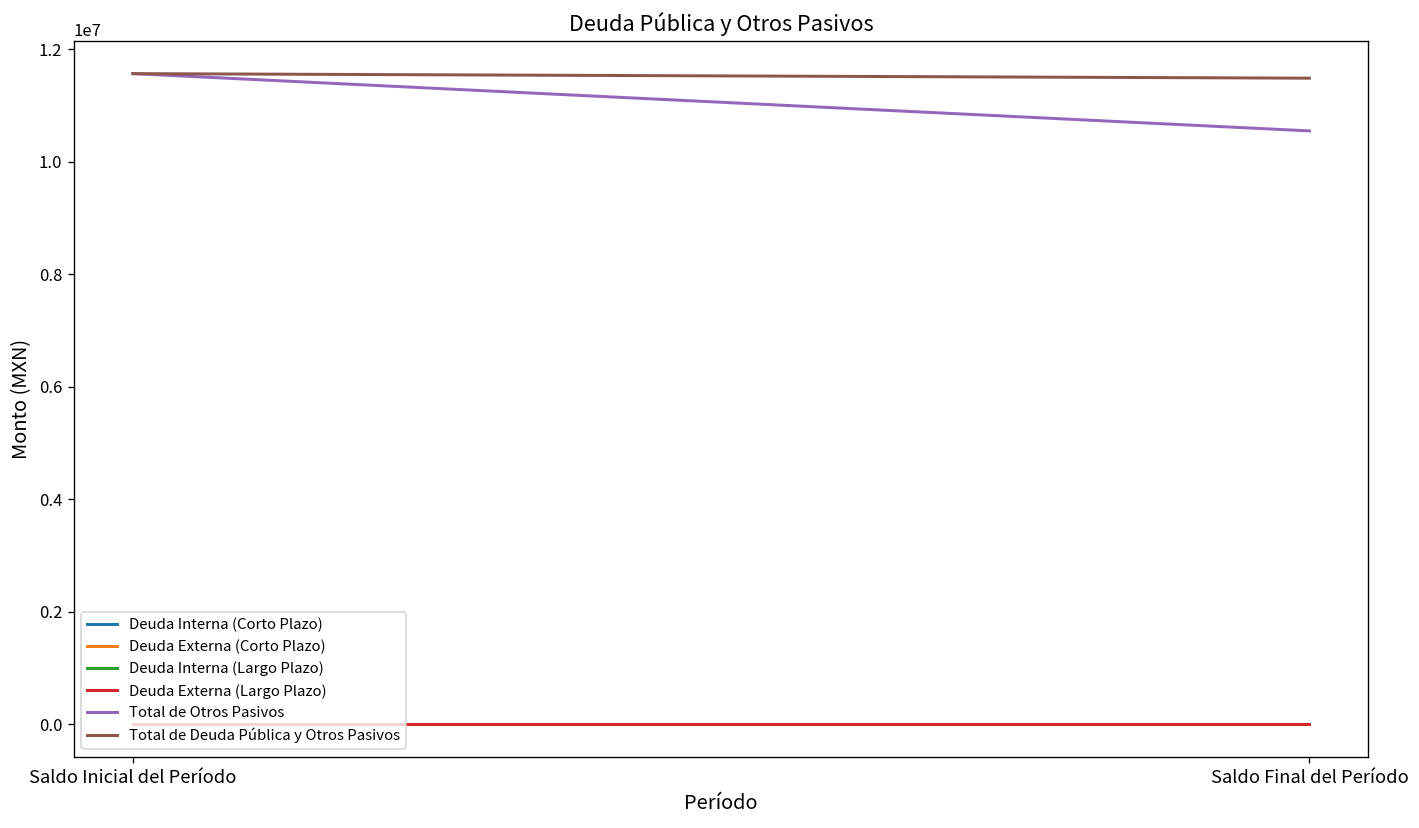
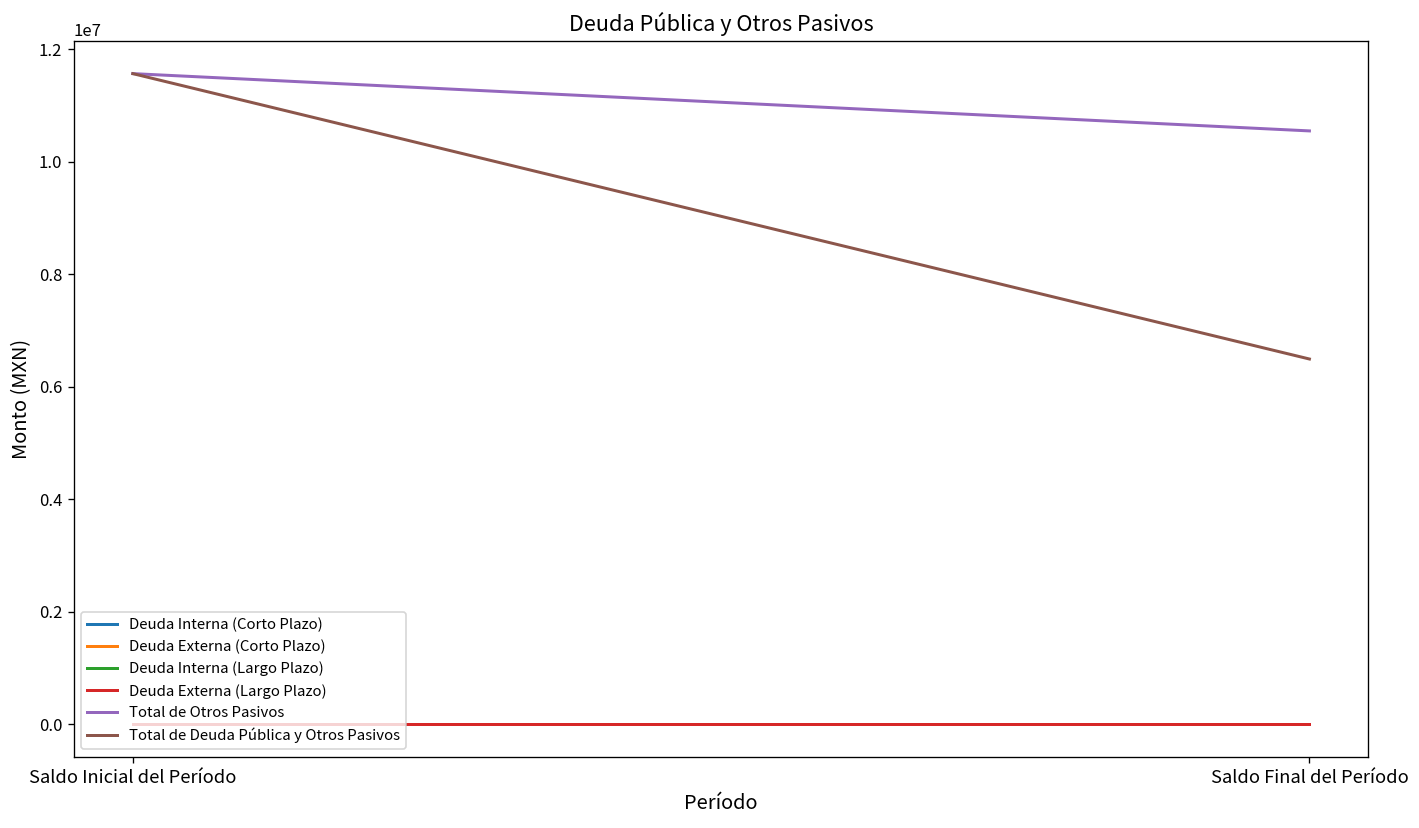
  {
    "Deuda Externa (Largo Plazo)": {
      "Saldo Final del Período": 0
    },
    "Total de Otros Pasivos": {
      "Saldo Final del Período": 10600000
    },
    "Total de Deuda Pública y Otros Pasivos": {
-     "Saldo Final del Período": 11500000
+     "Saldo Final del Período": 6500000
    }
  }
